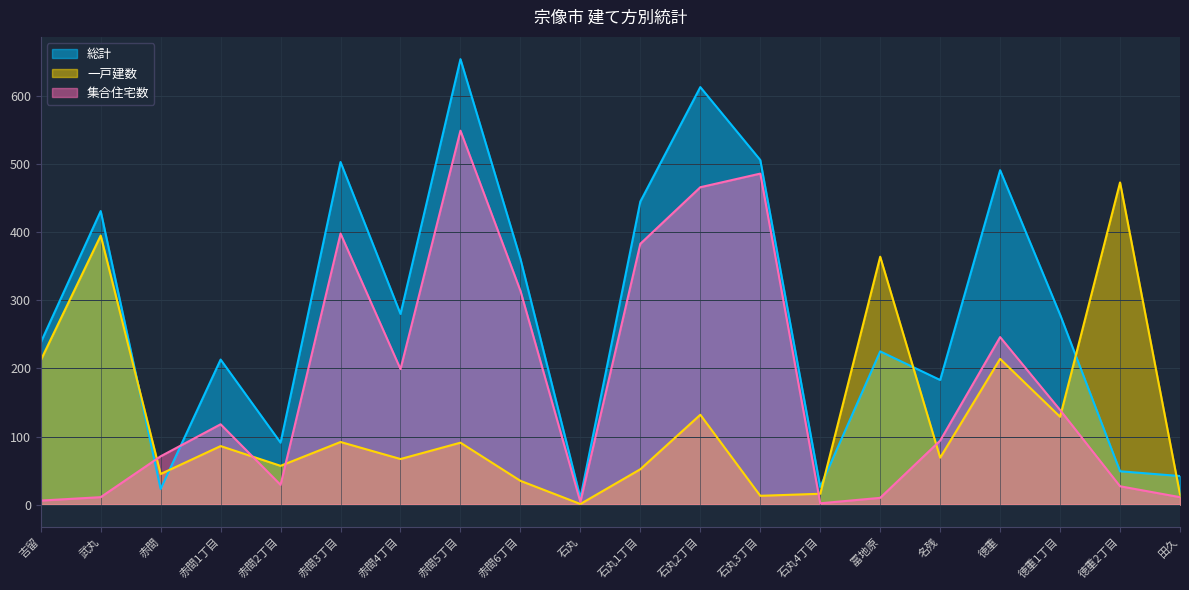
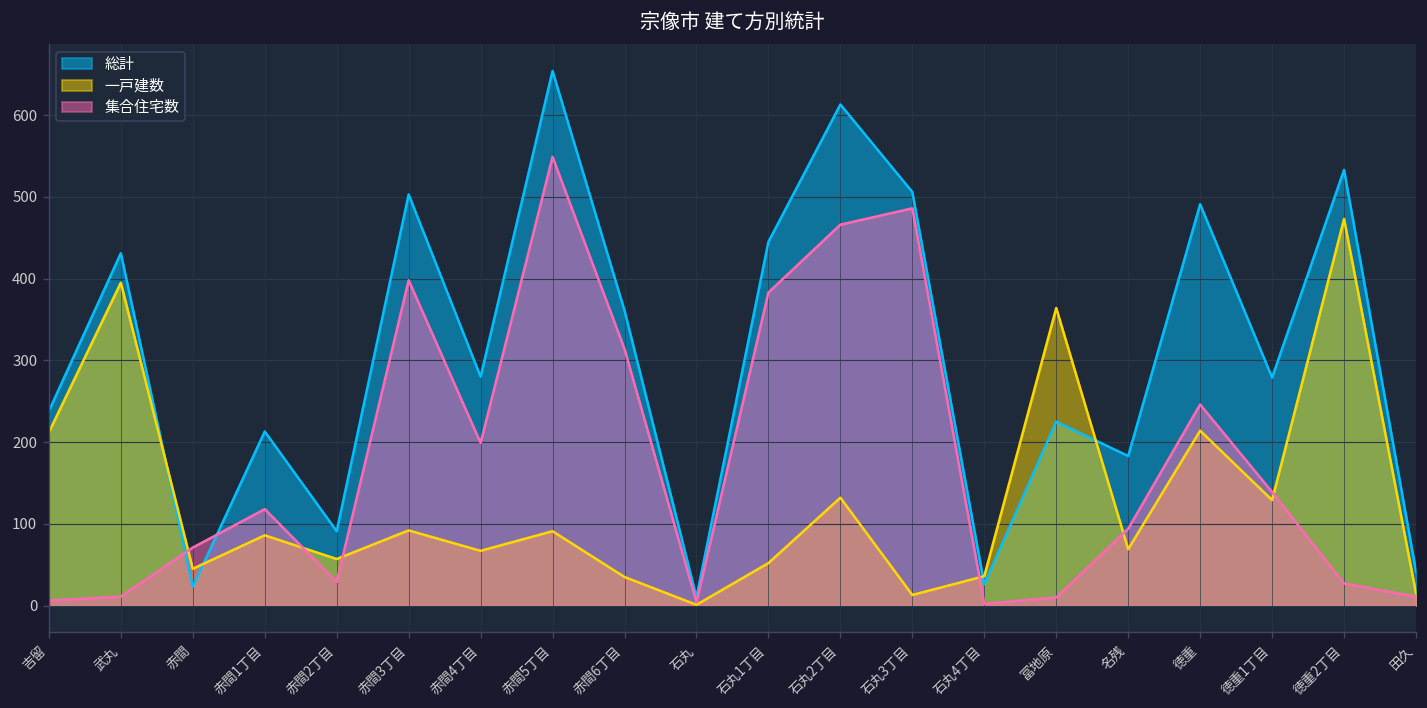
  {
    "総計": {
      "吉留": 240,
      "武丸": 430,
      "赤間": 20,
      "赤間1丁目": 210,
      "赤間2丁目": 90,
      "赤間3丁目": 500,
      "赤間4丁目": 280,
      "赤間5丁目": 650,
      "赤間6丁目": 360,
      "石丸": 10,
      "石丸1丁目": 450,
      "石丸2丁目": 610,
      "石丸3丁目": 510,
      "石丸4丁目": 30,
      "冨地原": 230,
      "名残": 180,
      "徳重": 490,
      "徳重1丁目": 280,
-     "徳重2丁目": 50,
+     "徳重2丁目": 530,
      "田久": 40
    },
    "一戸建数": {
      "吉留": 210,
      "武丸": 400,
      "赤間": 50,
      "赤間1丁目": 90,
      "赤間2丁目": 60,
      "赤間3丁目": 90,
      "赤間4丁目": 70,
      "赤間5丁目": 90,
      "赤間6丁目": 40,
      "石丸1丁目": 50,
      "石丸2丁目": 130,
      "石丸3丁目": 10,
-     "石丸4丁目": 20,
+     "石丸4丁目": 40,
      "冨地原": 360,
      "名残": 70,
      "徳重": 210,
      "徳重1丁目": 130,
      "徳重2丁目": 470,
      "田久": 20
    },
    "集合住宅数": {
      "吉留": 10,
      "武丸": 10,
      "赤間": 70,
      "赤間1丁目": 120,
      "赤間2丁目": 30,
      "赤間3丁目": 400,
      "赤間4丁目": 200,
      "赤間5丁目": 550,
      "赤間6丁目": 310,
      "石丸1丁目": 380,
      "石丸2丁目": 470,
      "石丸3丁目": 490,
      "石丸4丁目": 0,
      "冨地原": 10,
      "名残": 90,
      "徳重": 250,
      "徳重1丁目": 140,
      "徳重2丁目": 30,
      "田久": 10
    }
  }
